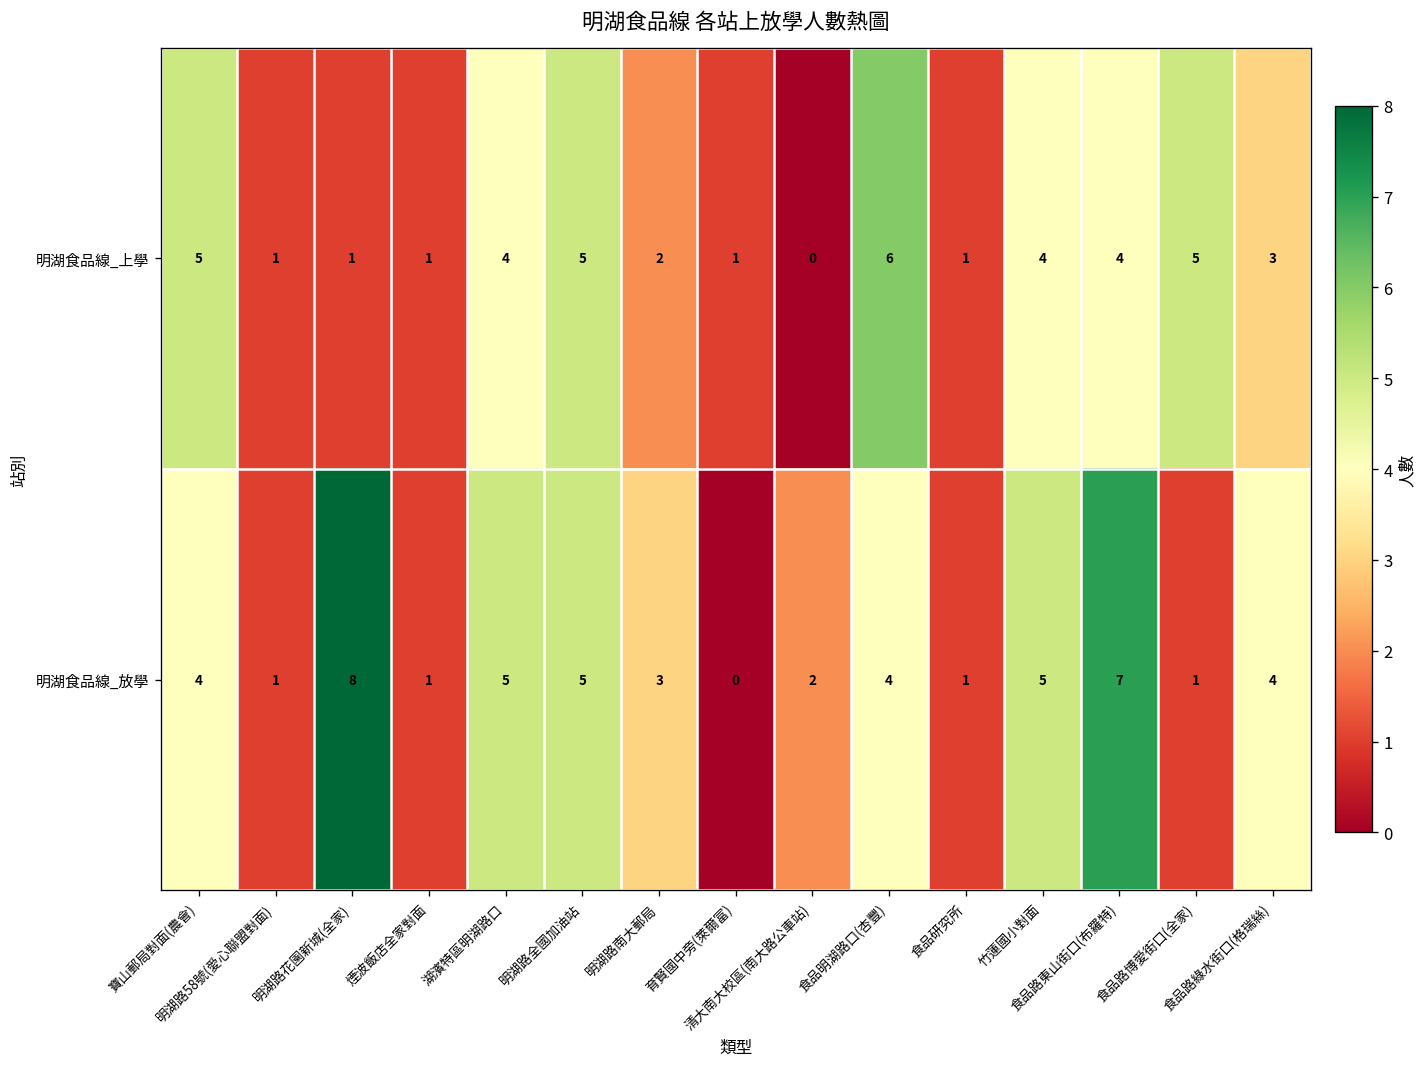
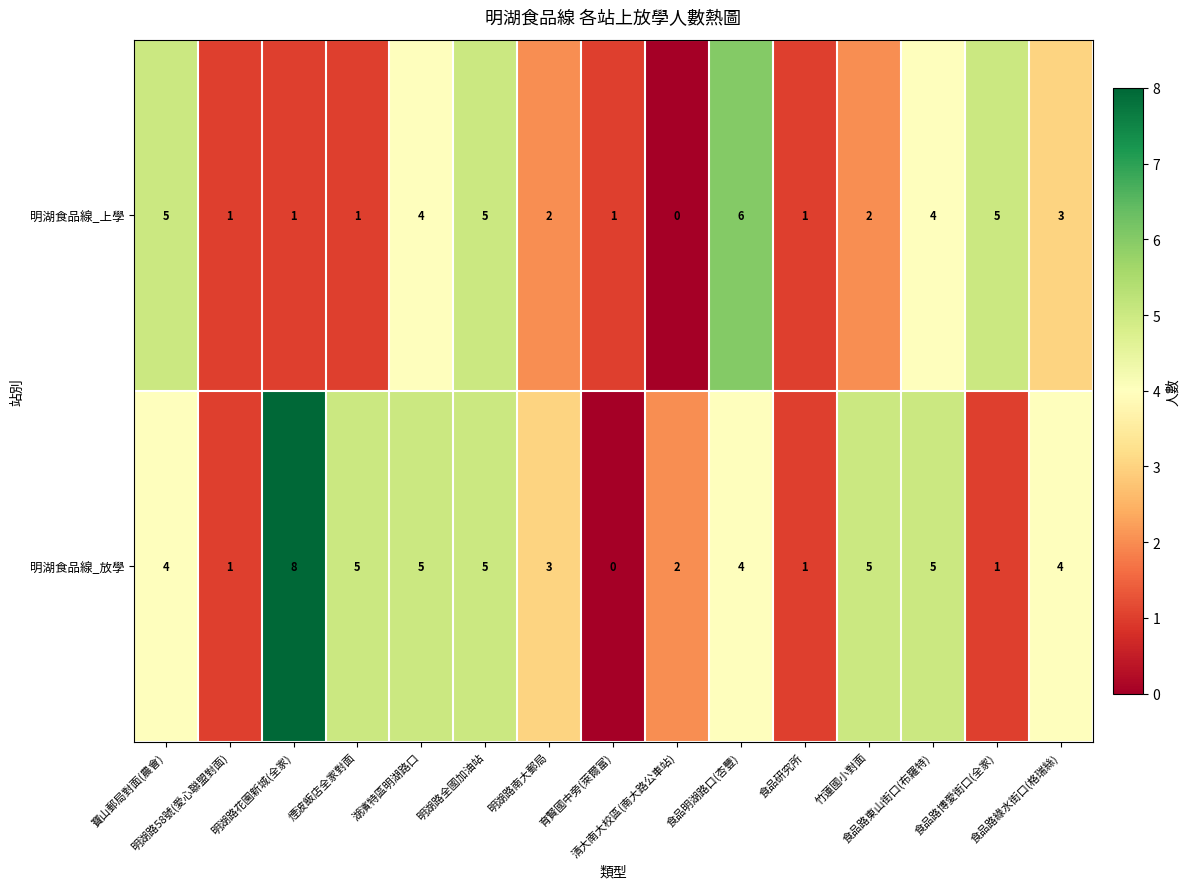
  {
    "明湖食品線_上學": {
      "寶山郵局對面(農會)": 5,
      "明湖路58號(愛心聯盟對面)": 1,
      "明湖路花園新城(全家)": 1,
      "煙波飯店全家對面": 1,
      "湖濱特區明湖路口": 4,
      "明湖路全國加油站": 5,
      "明湖路南大郵局": 2,
      "育賢國中旁(萊爾富)": 1,
      "清大南大校區(南大路公車站)": 0,
      "食品明湖路口(杏豐)": 6,
      "食品研究所": 1,
-     "竹蓮國小對面": 4,
+     "竹蓮國小對面": 2,
      "食品路東山街口(布羅特)": 4,
      "食品路博愛街口(全家)": 5,
      "食品路綠水街口(格瑞絲)": 3
    },
    "明湖食品線_放學": {
      "寶山郵局對面(農會)": 4,
      "明湖路58號(愛心聯盟對面)": 1,
      "明湖路花園新城(全家)": 8,
-     "煙波飯店全家對面": 1,
+     "煙波飯店全家對面": 5,
      "湖濱特區明湖路口": 5,
      "明湖路全國加油站": 5,
      "明湖路南大郵局": 3,
      "育賢國中旁(萊爾富)": 0,
      "清大南大校區(南大路公車站)": 2,
      "食品明湖路口(杏豐)": 4,
      "食品研究所": 1,
      "竹蓮國小對面": 5,
-     "食品路東山街口(布羅特)": 7,
+     "食品路東山街口(布羅特)": 5,
      "食品路博愛街口(全家)": 1,
      "食品路綠水街口(格瑞絲)": 4
    }
  }
